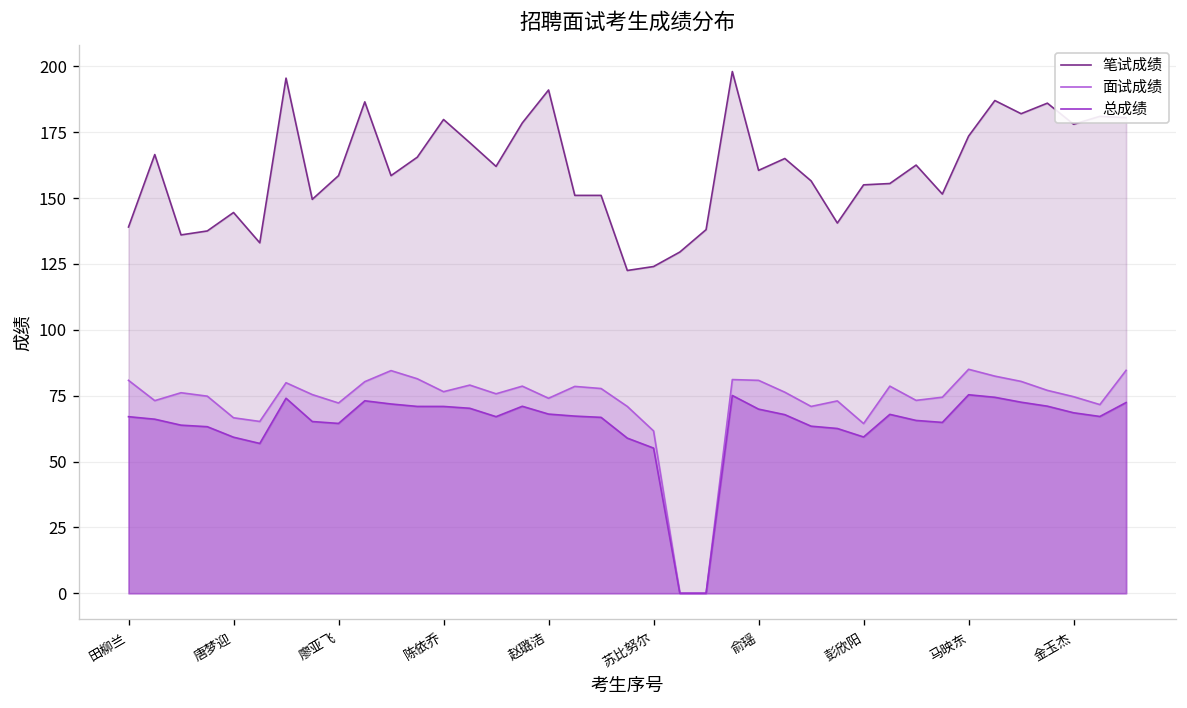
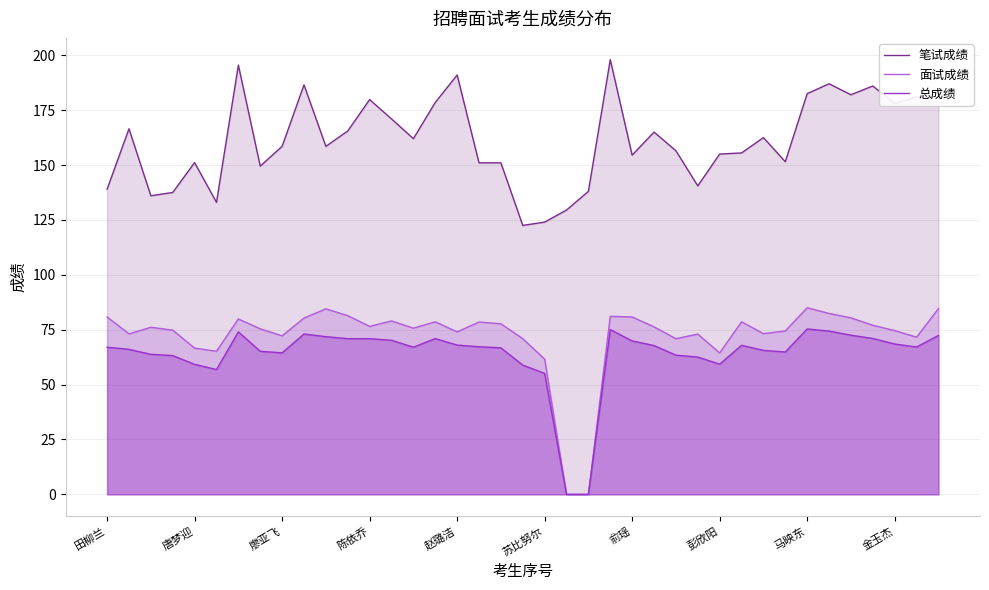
  {
    "笔试成绩": {
      "田柳兰": 139,
-     "唐梦迎": 145,
+     "唐梦迎": 151,
      "廖亚飞": 159,
      "陈依乔": 180,
      "赵璐洁": 191,
      "苏比努尔": 124,
-     "俞瑶": 161,
+     "俞瑶": 155,
      "彭欣阳": 155,
-     "马映东": 174
+     "马映东": 183
    }
  }
